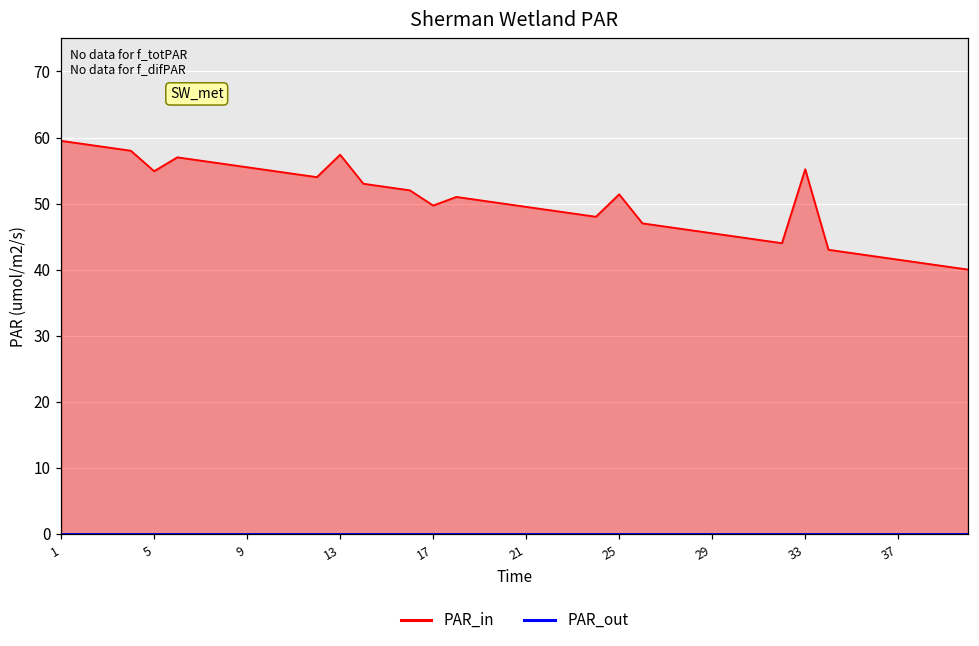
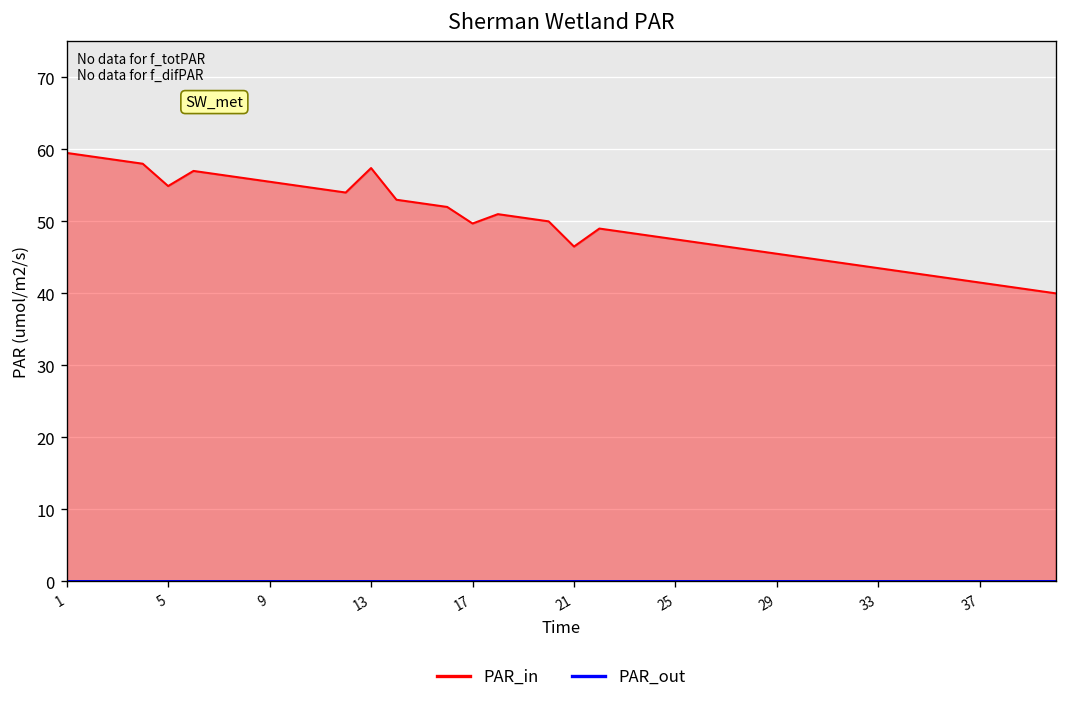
  {
    "PAR_in": {
      "1": 60,
      "5": 55,
      "9": 56,
      "13": 57,
      "17": 50,
-     "21": 50,
-     "25": 51,
+     "21": 47,
+     "25": 48,
      "29": 46,
-     "33": 55,
+     "33": 44,
      "37": 42
    },
    "PAR_out": {
      "1": 0,
      "5": 0,
      "9": 0,
      "13": 0,
      "17": 0,
      "21": 0,
      "25": 0,
      "29": 0,
      "33": 0,
      "37": 0
    }
  }
